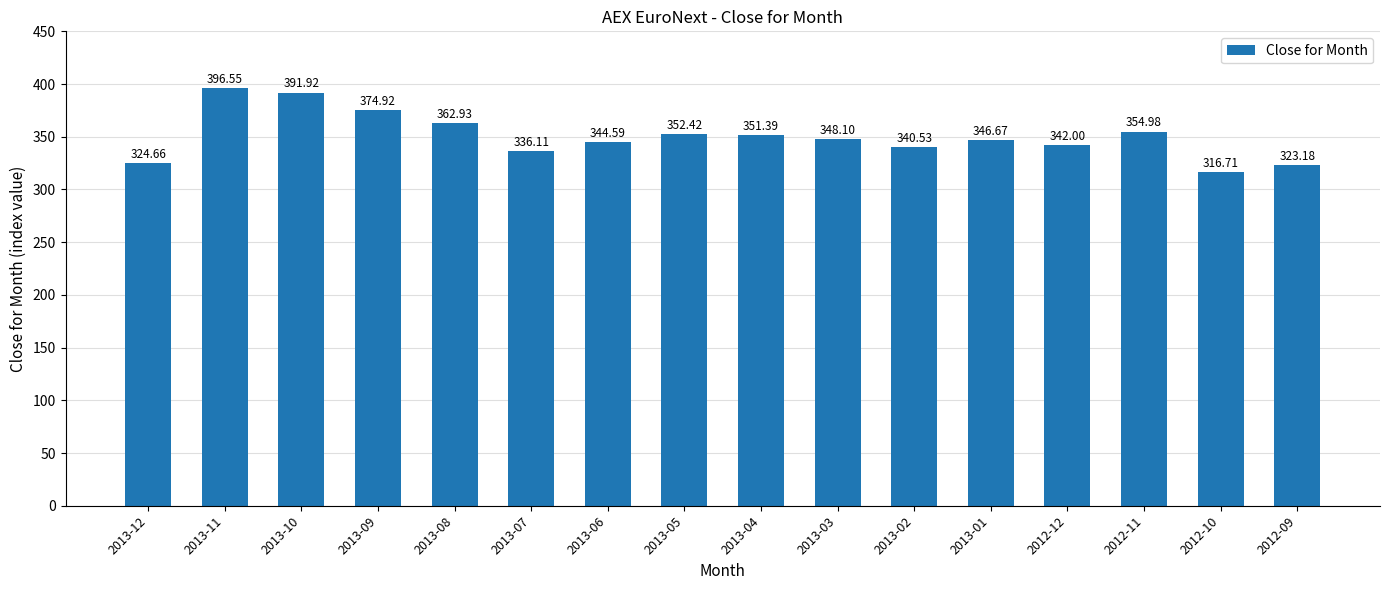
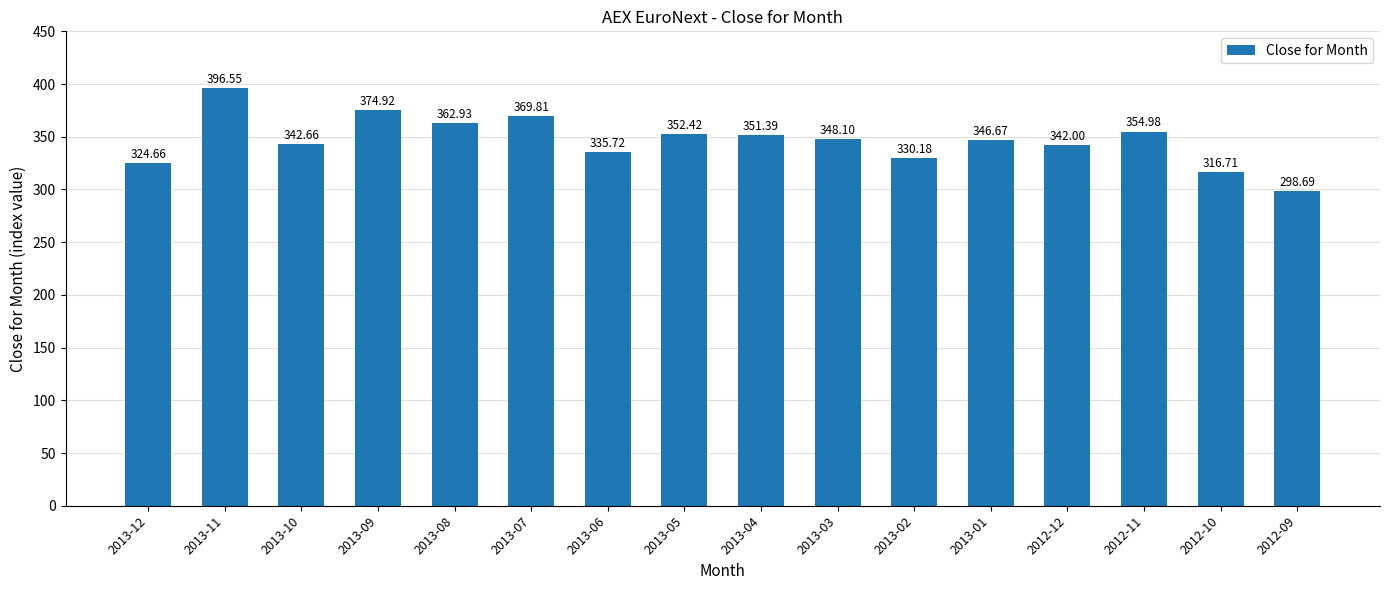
  {
    "2013-12": 324.66,
    "2013-11": 396.55,
-   "2013-10": 391.92,
+   "2013-10": 342.66,
    "2013-09": 374.92,
    "2013-08": 362.93,
-   "2013-07": 336.11,
-   "2013-06": 344.59,
+   "2013-07": 369.81,
+   "2013-06": 335.72,
    "2013-05": 352.42,
    "2013-04": 351.39,
    "2013-03": 348.10,
-   "2013-02": 340.53,
+   "2013-02": 330.18,
    "2013-01": 346.67,
    "2012-12": 342.00,
    "2012-11": 354.98,
    "2012-10": 316.71,
-   "2012-09": 323.18
+   "2012-09": 298.69
  }
